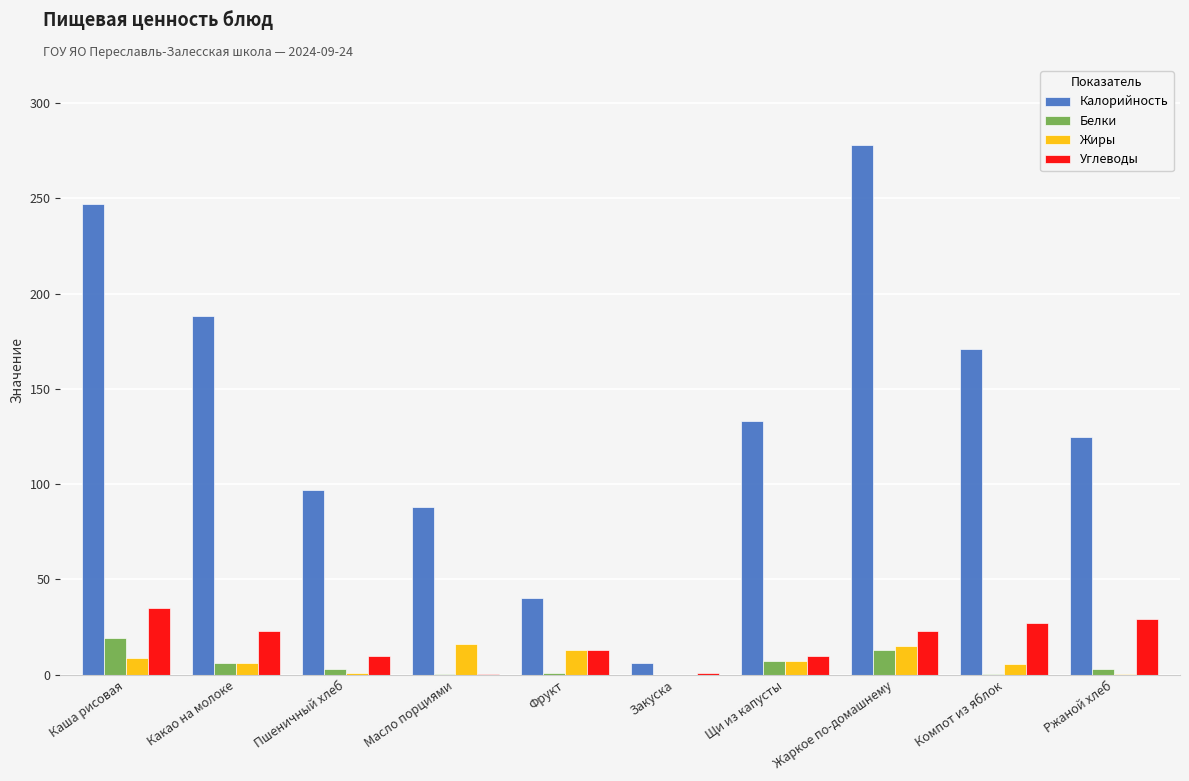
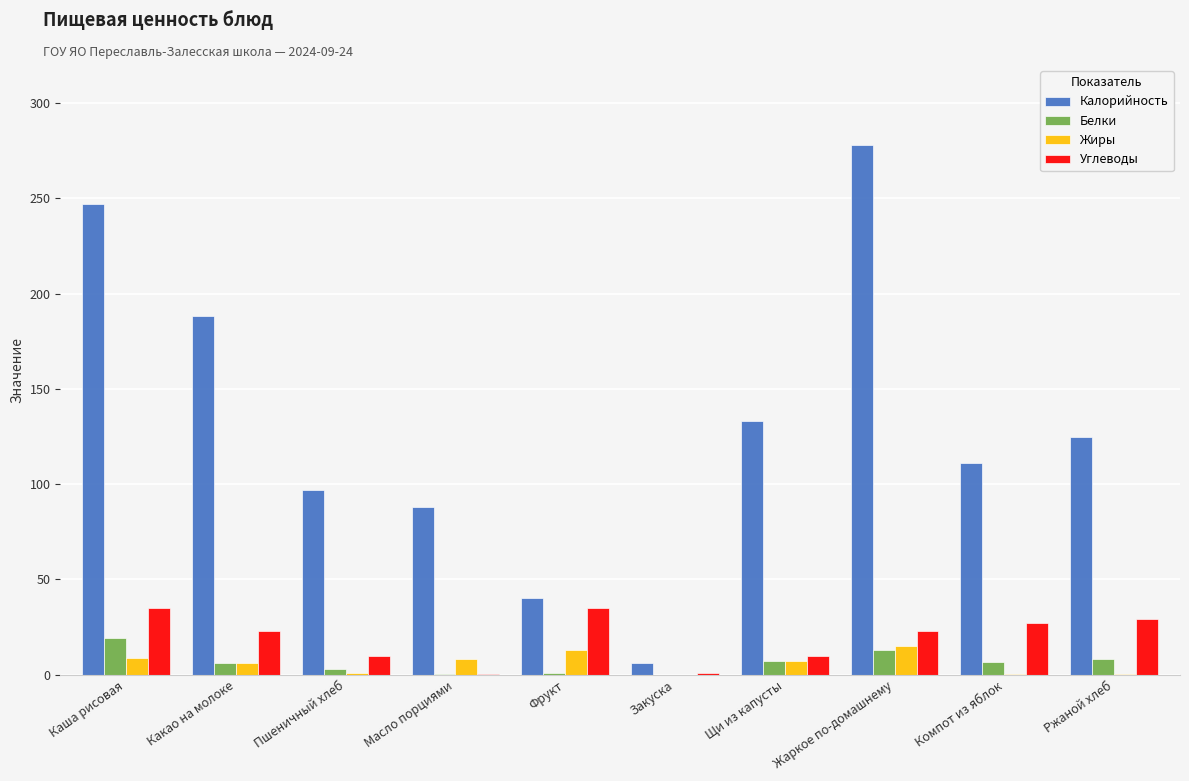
  {
    "Калорийность": {
      "Каша рисовая": 247,
      "Какао на молоке": 188,
      "Пшеничный хлеб": 97,
      "Масло порциями": 88,
      "Фрукт": 40,
      "Закуска": 6,
      "Щи из капусты": 133,
      "Жаркое по-домашнему": 278,
-     "Компот из яблок": 171,
+     "Компот из яблок": 111,
      "Ржаной хлеб": 125
    },
    "Белки": {
      "Каша рисовая": 19,
      "Какао на молоке": 6,
      "Пшеничный хлеб": 3,
      "Закуска": 0,
      "Щи из капусты": 7,
      "Жаркое по-домашнему": 13,
-     "Компот из яблок": 0,
-     "Ржаной хлеб": 3
+     "Компот из яблок": 6,
+     "Ржаной хлеб": 8
    },
    "Жиры": {
      "Каша рисовая": 9,
      "Какао на молоке": 6,
-     "Масло порциями": 16,
+     "Масло порциями": 8,
      "Фрукт": 13,
      "Закуска": 0,
      "Щи из капусты": 7,
      "Жаркое по-домашнему": 15,
-     "Компот из яблок": 6
+     "Компот из яблок": 0
    },
    "Углеводы": {
      "Каша рисовая": 35,
      "Какао на молоке": 23,
      "Пшеничный хлеб": 10,
-     "Фрукт": 13,
+     "Фрукт": 35,
      "Щи из капусты": 10,
      "Жаркое по-домашнему": 23,
      "Компот из яблок": 27,
      "Ржаной хлеб": 29
    }
  }
